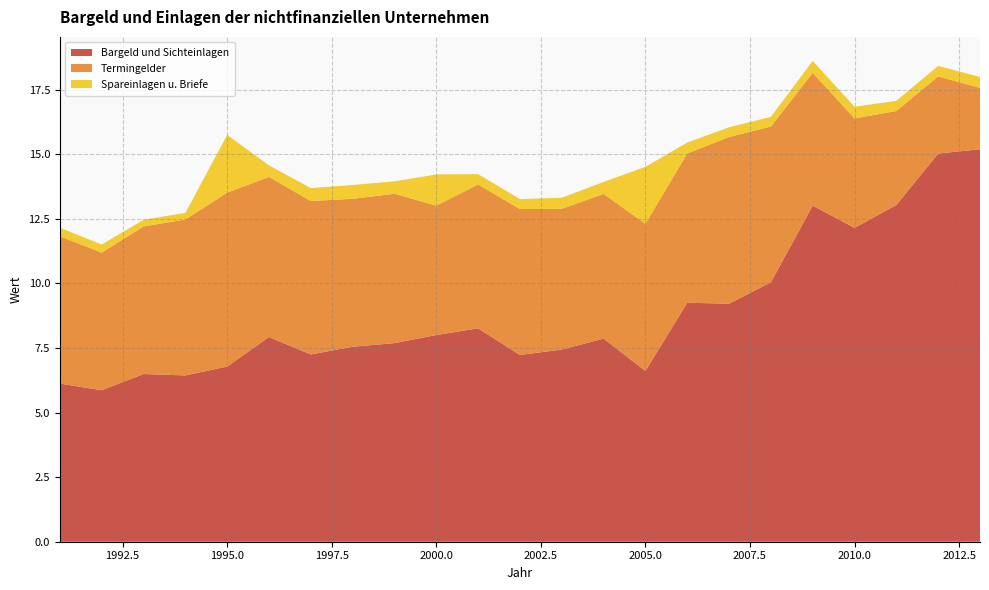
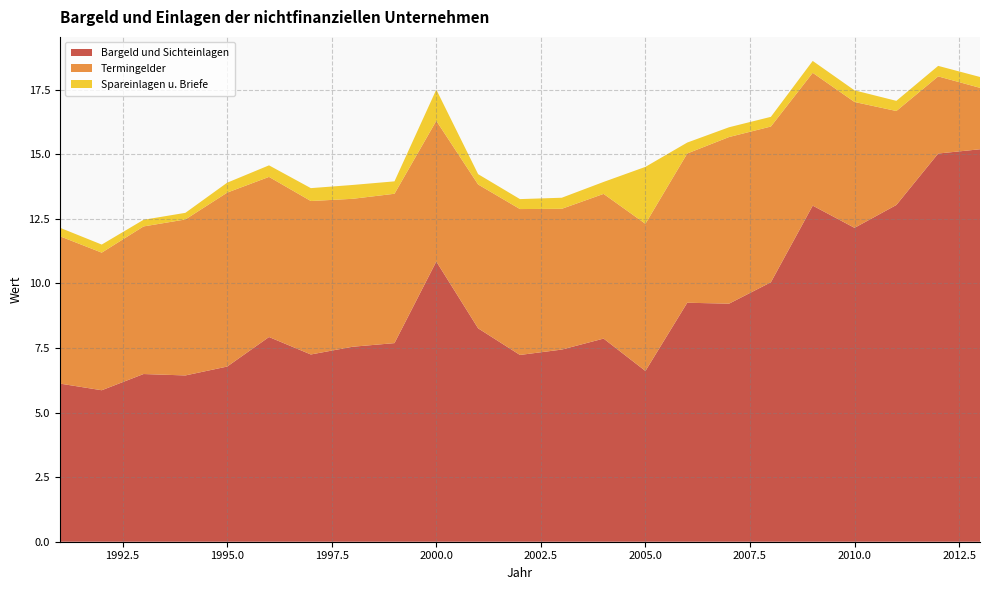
  {
    "Bargeld und Sichteinlagen": {
      "1995.0": 6.8,
-     "2000.0": 8.0,
+     "2000.0": 10.8,
      "2005.0": 6.6,
      "2010.0": 12.1
    },
    "Termingelder": {
      "1995.0": 6.7,
-     "2000.0": 5.0,
+     "2000.0": 5.4,
      "2005.0": 5.7,
-     "2010.0": 4.2
+     "2010.0": 4.9
    },
    "Spareinlagen u. Briefe": {
-     "1995.0": 2.2,
+     "1995.0": 0.4,
      "2000.0": 1.2,
      "2005.0": 2.2,
      "2010.0": 0.5
    }
  }
